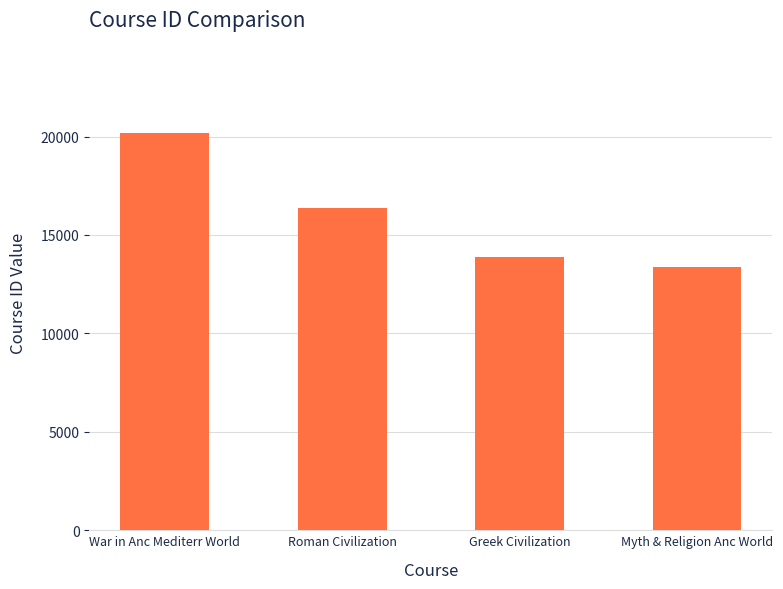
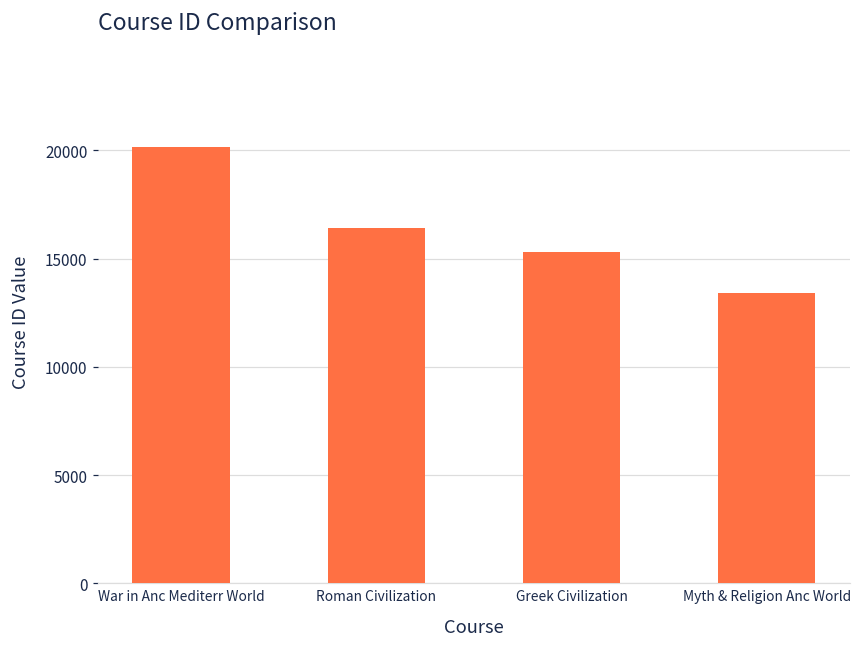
  {
    "War in Anc Mediterr World": 20200,
    "Roman Civilization": 16400,
-   "Greek Civilization": 13900,
+   "Greek Civilization": 15300,
    "Myth & Religion Anc World": 13400
  }
